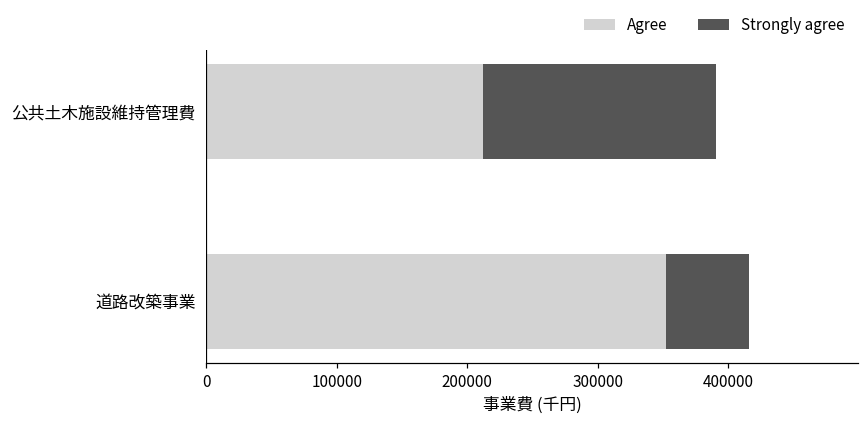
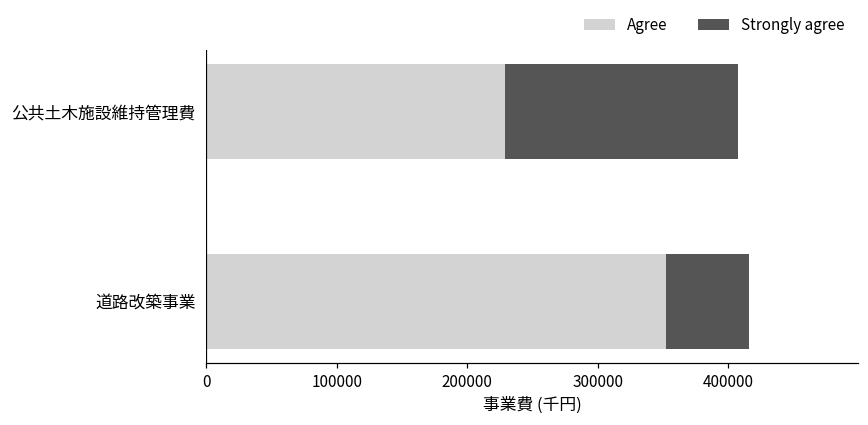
  {
    "Agree": {
-     "公共土木施設維持管理費": 212000,
+     "公共土木施設維持管理費": 229000,
      "道路改築事業": 353000
    },
    "Strongly agree": {
      "公共土木施設維持管理費": 179000,
      "道路改築事業": 64000
    }
  }
